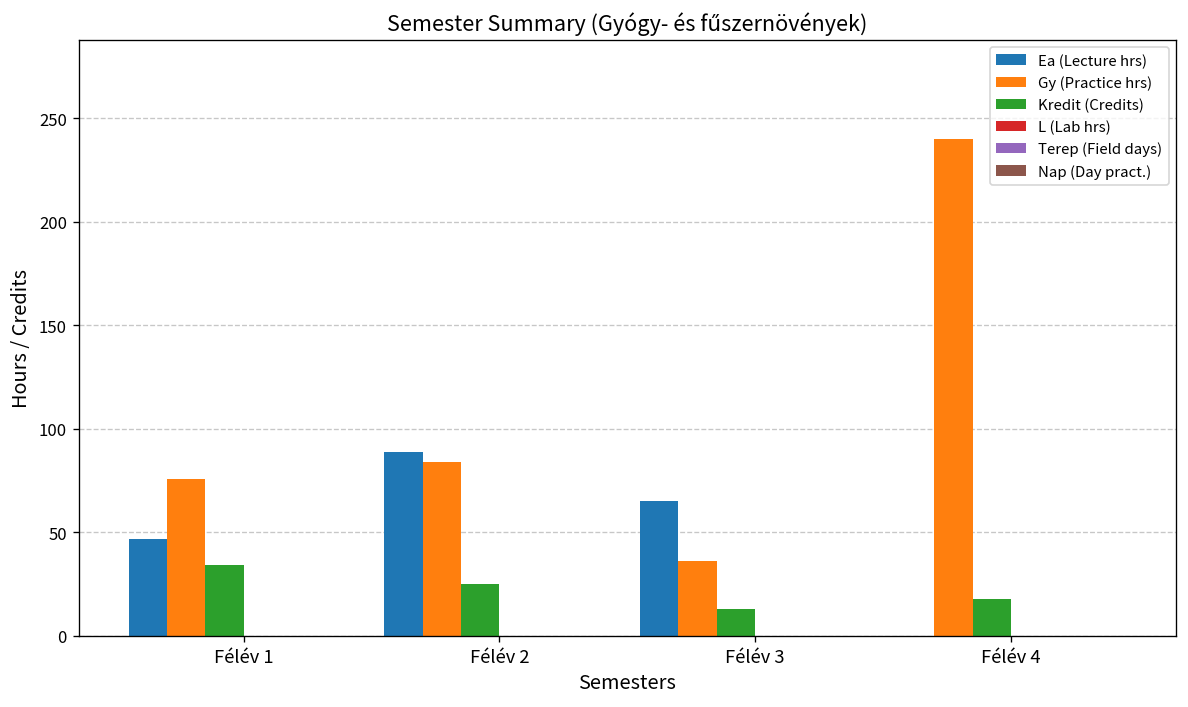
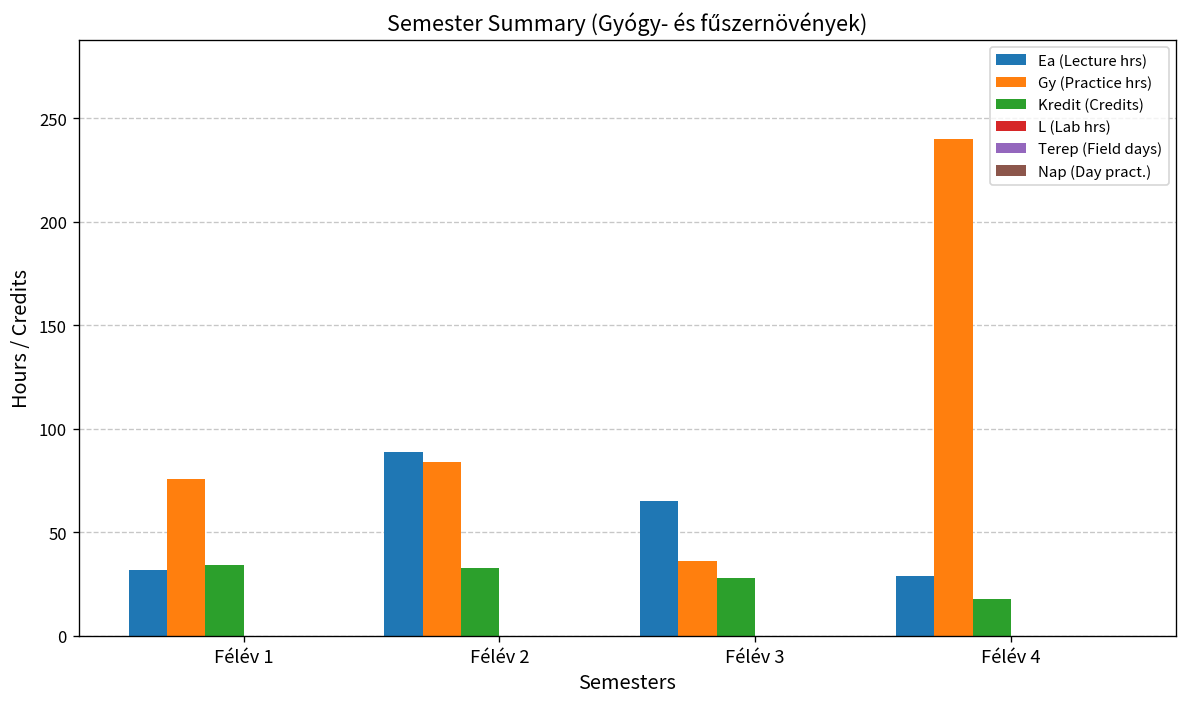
  {
    "Ea (Lecture hrs)": {
-     "Félév 1": 47,
+     "Félév 1": 32,
      "Félév 2": 89,
      "Félév 3": 65,
-     "Félév 4": 0
+     "Félév 4": 29
    },
    "Gy (Practice hrs)": {
      "Félév 1": 76,
      "Félév 2": 84,
      "Félév 3": 36,
      "Félév 4": 240
    },
    "Kredit (Credits)": {
      "Félév 1": 34,
-     "Félév 2": 25,
-     "Félév 3": 13,
+     "Félév 2": 33,
+     "Félév 3": 28,
      "Félév 4": 18
    },
    "L (Lab hrs)": {
      "Félév 1": 0,
      "Félév 2": 0,
      "Félév 3": 0,
      "Félév 4": 0
    },
    "Terep (Field days)": {
      "Félév 1": 0,
      "Félév 2": 0,
      "Félév 3": 0,
      "Félév 4": 0
    },
    "Nap (Day pract.)": {
      "Félév 1": 0,
      "Félév 2": 0,
      "Félév 3": 0,
      "Félév 4": 0
    }
  }
